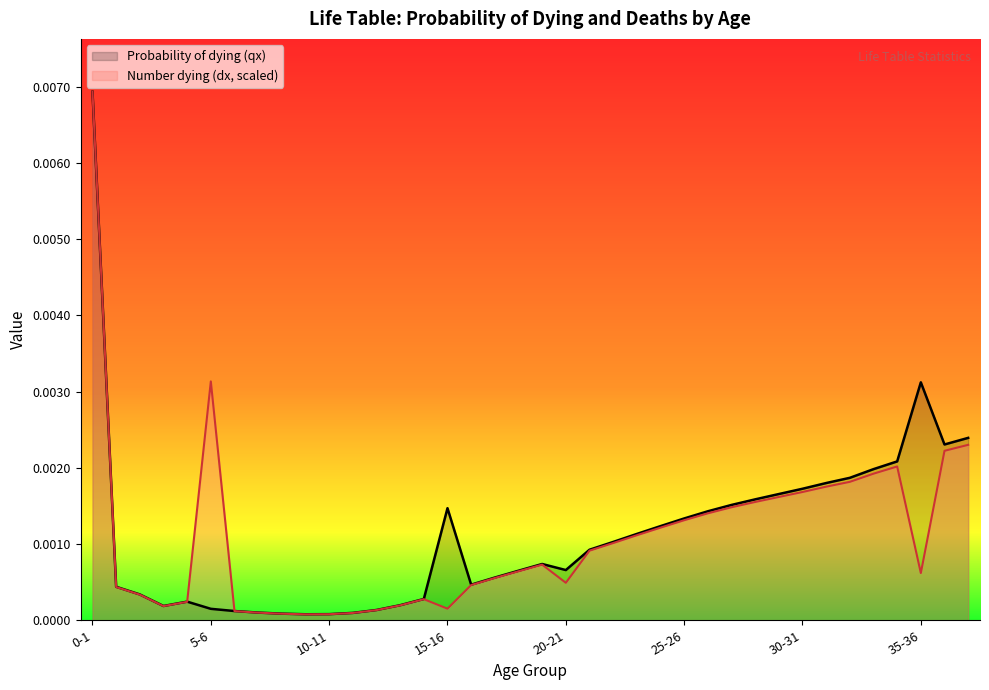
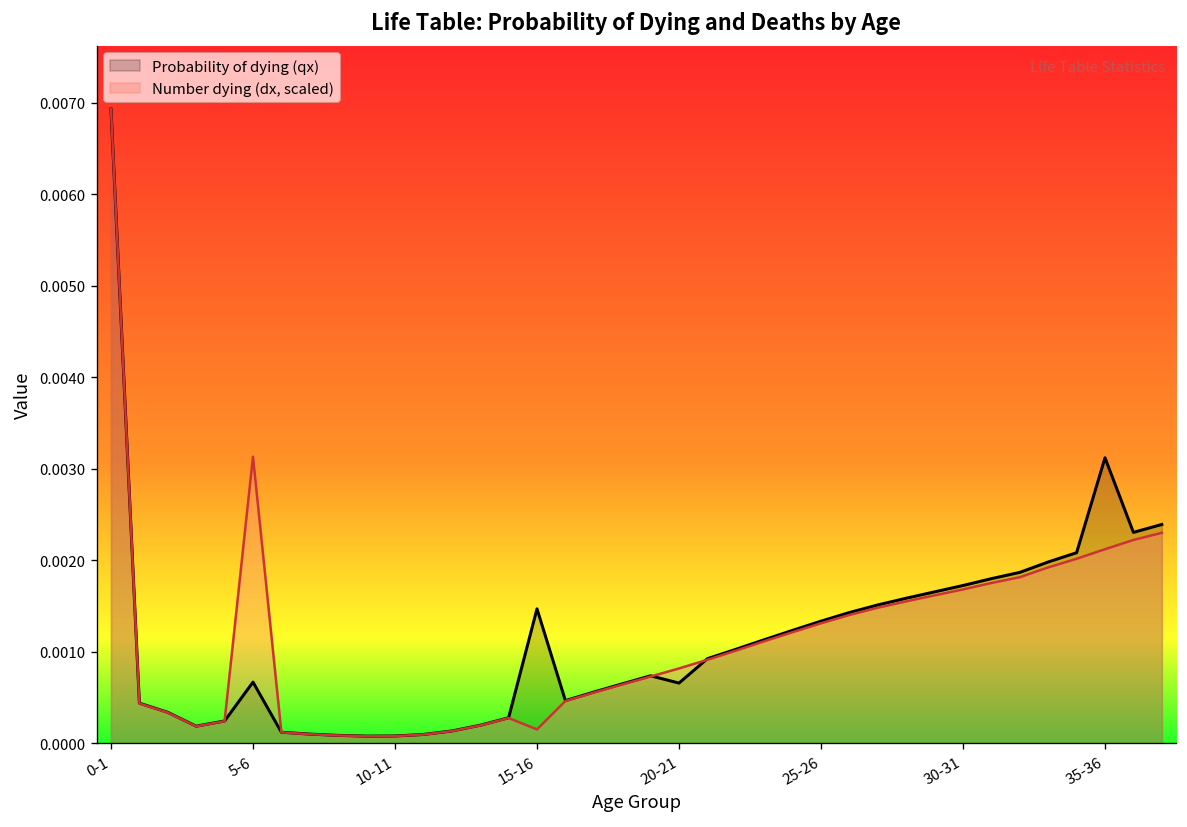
  {
    "Probability of dying (qx)": {
-     "5-6": 0.0002,
+     "5-6": 0.0007,
      "15-16": 0.0015,
      "20-21": 0.0007,
      "30-31": 0.0017,
      "35-36": 0.0031
    },
    "Number dying (dx, scaled)": {
      "5-6": 0.0031,
      "15-16": 0.0002,
-     "20-21": 0.0005,
+     "20-21": 0.0008,
      "30-31": 0.0017,
-     "35-36": 0.0006
+     "35-36": 0.0021
    }
  }
